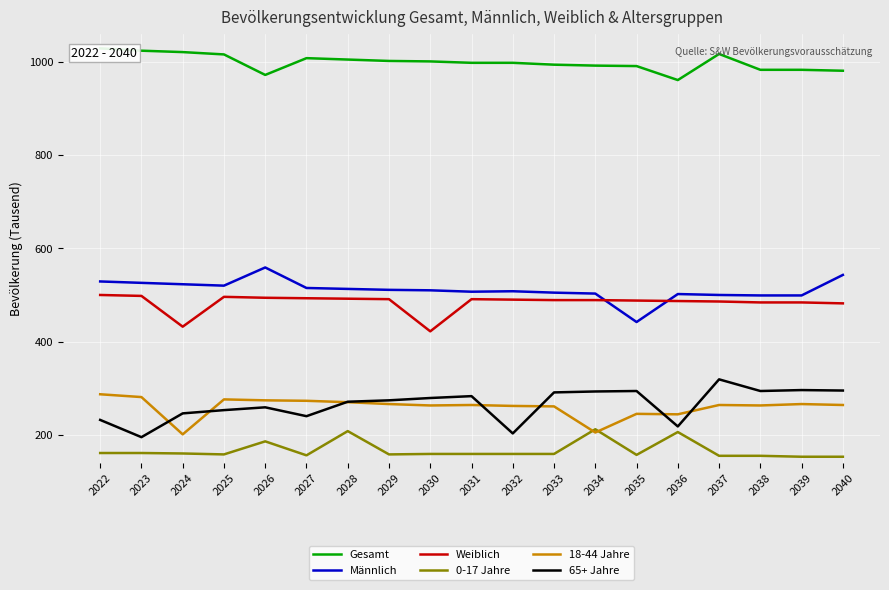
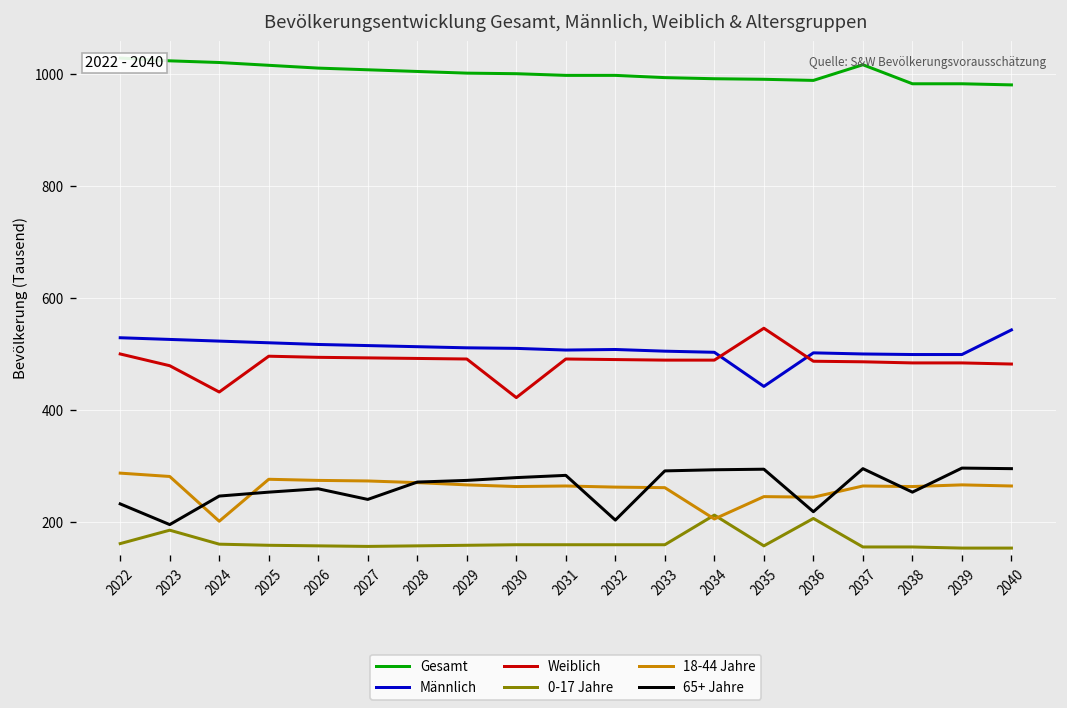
  {
    "Gesamt": {
      "2023": 1020,
      "2024": 1020,
      "2025": 1020,
-     "2026": 970,
+     "2026": 1010,
      "2027": 1010,
      "2028": 1010,
      "2029": 1000,
      "2030": 1000,
      "2031": 1000,
      "2032": 1000,
      "2033": 990,
      "2034": 990,
      "2035": 990,
-     "2036": 960,
+     "2036": 990,
      "2037": 1020,
      "2038": 980,
      "2039": 980,
      "2040": 980
    },
    "Männlich": {
      "2022": 530,
      "2023": 530,
      "2024": 520,
      "2025": 520,
-     "2026": 560,
+     "2026": 520,
      "2027": 520,
      "2028": 510,
      "2029": 510,
      "2030": 510,
      "2031": 510,
      "2032": 510,
      "2033": 510,
      "2034": 500,
      "2035": 440,
      "2036": 500,
      "2037": 500,
      "2038": 500,
      "2039": 500,
      "2040": 540
    },
    "Weiblich": {
      "2022": 500,
-     "2023": 500,
+     "2023": 480,
      "2024": 430,
      "2025": 500,
      "2026": 490,
      "2027": 490,
      "2028": 490,
      "2029": 490,
      "2030": 420,
      "2031": 490,
      "2032": 490,
      "2033": 490,
      "2034": 490,
-     "2035": 490,
+     "2035": 550,
      "2036": 490,
      "2037": 490,
      "2038": 480,
      "2039": 480,
      "2040": 480
    },
    "0-17 Jahre": {
      "2022": 160,
-     "2023": 160,
+     "2023": 190,
      "2024": 160,
      "2025": 160,
-     "2026": 190,
+     "2026": 160,
      "2027": 160,
-     "2028": 210,
+     "2028": 160,
      "2029": 160,
      "2030": 160,
      "2031": 160,
      "2032": 160,
      "2033": 160,
      "2034": 210,
      "2035": 160,
      "2036": 210,
      "2037": 160,
      "2038": 160,
      "2039": 150,
      "2040": 150
    },
    "18-44 Jahre": {
      "2022": 290,
      "2023": 280,
      "2024": 200,
      "2025": 280,
      "2026": 270,
      "2027": 270,
      "2029": 270,
      "2030": 260,
      "2031": 260,
      "2032": 260,
      "2033": 260,
      "2034": 210,
      "2035": 250,
      "2036": 240,
      "2037": 260,
      "2038": 260,
      "2039": 270,
      "2040": 260
    },
    "65+ Jahre": {
      "2022": 230,
      "2023": 200,
      "2024": 250,
      "2025": 250,
      "2026": 260,
      "2027": 240,
      "2029": 270,
      "2030": 280,
      "2031": 280,
      "2032": 200,
      "2033": 290,
      "2034": 290,
      "2035": 290,
      "2036": 220,
-     "2037": 320,
-     "2038": 290,
+     "2037": 300,
+     "2038": 250,
      "2039": 300,
      "2040": 300
    }
  }
